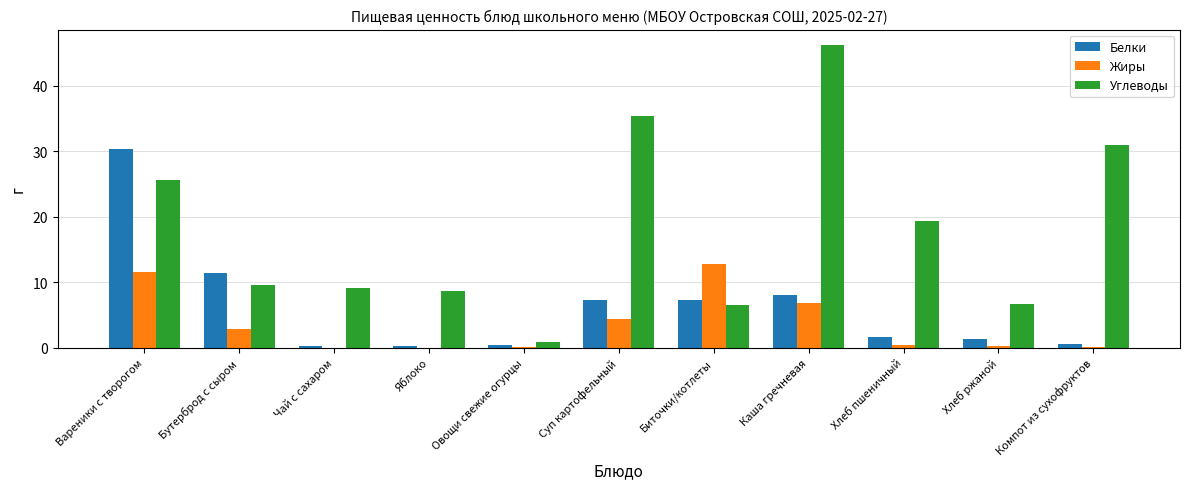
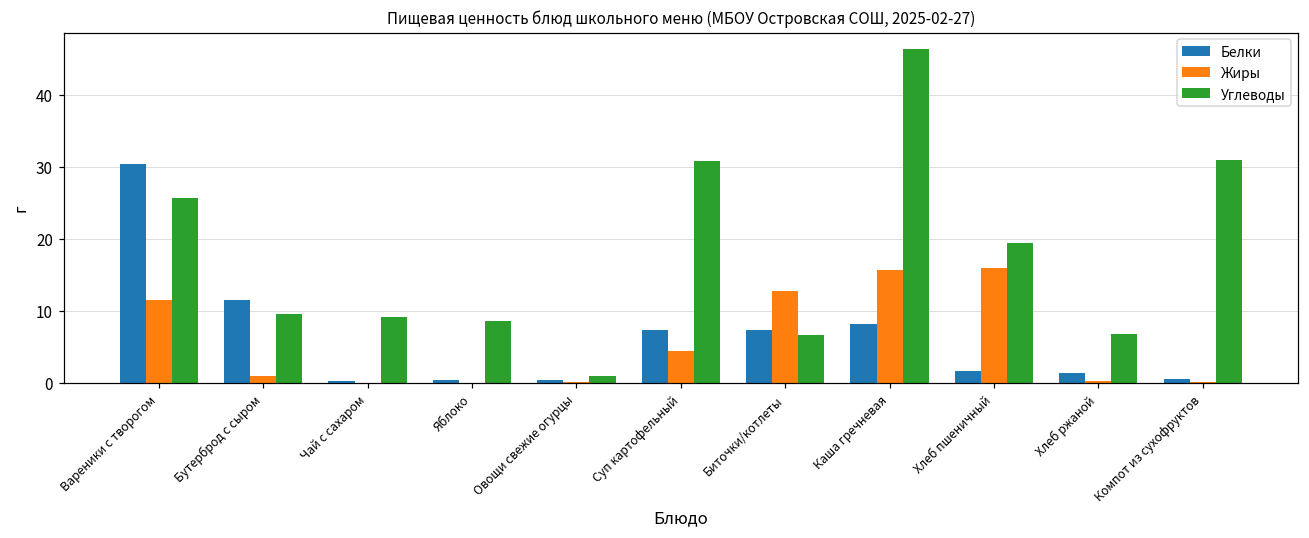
  {
    "Белки": {
      "Вареники с творогом": 30,
      "Бутерброд с сыром": 11,
      "Овощи свежие огурцы": 0,
      "Суп картофельный": 7,
      "Биточки/котлеты": 7,
      "Каша гречневая": 8,
      "Хлеб пшеничный": 2,
      "Хлеб ржаной": 1,
      "Компот из сухофруктов": 1
    },
    "Жиры": {
      "Вареники с творогом": 12,
-     "Бутерброд с сыром": 3,
+     "Бутерброд с сыром": 1,
      "Чай с сахаром": 0,
      "Яблоко": 0,
      "Суп картофельный": 4,
      "Биточки/котлеты": 13,
-     "Каша гречневая": 7,
-     "Хлеб пшеничный": 0
+     "Каша гречневая": 16,
+     "Хлеб пшеничный": 16
    },
    "Углеводы": {
      "Вареники с творогом": 26,
      "Бутерброд с сыром": 10,
      "Чай с сахаром": 9,
      "Яблоко": 9,
      "Овощи свежие огурцы": 1,
-     "Суп картофельный": 35,
+     "Суп картофельный": 31,
      "Биточки/котлеты": 7,
      "Каша гречневая": 46,
      "Хлеб пшеничный": 19,
      "Хлеб ржаной": 7,
      "Компот из сухофруктов": 31
    }
  }
